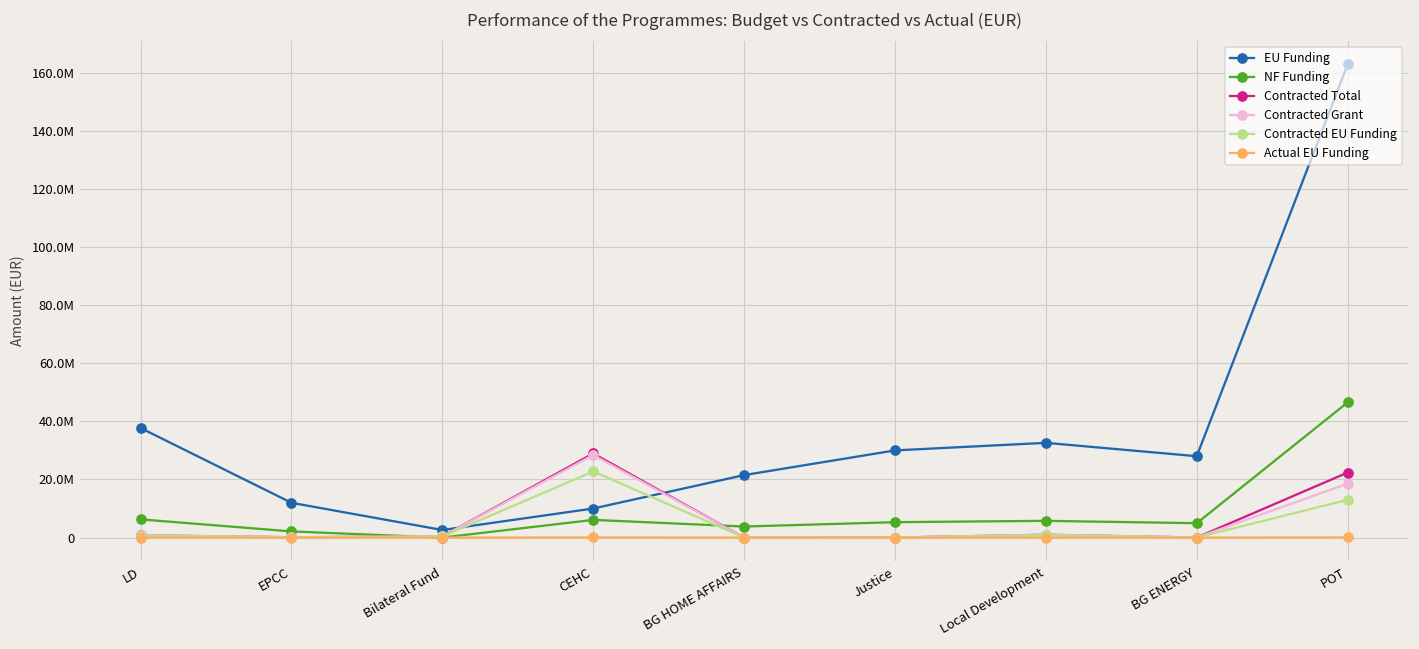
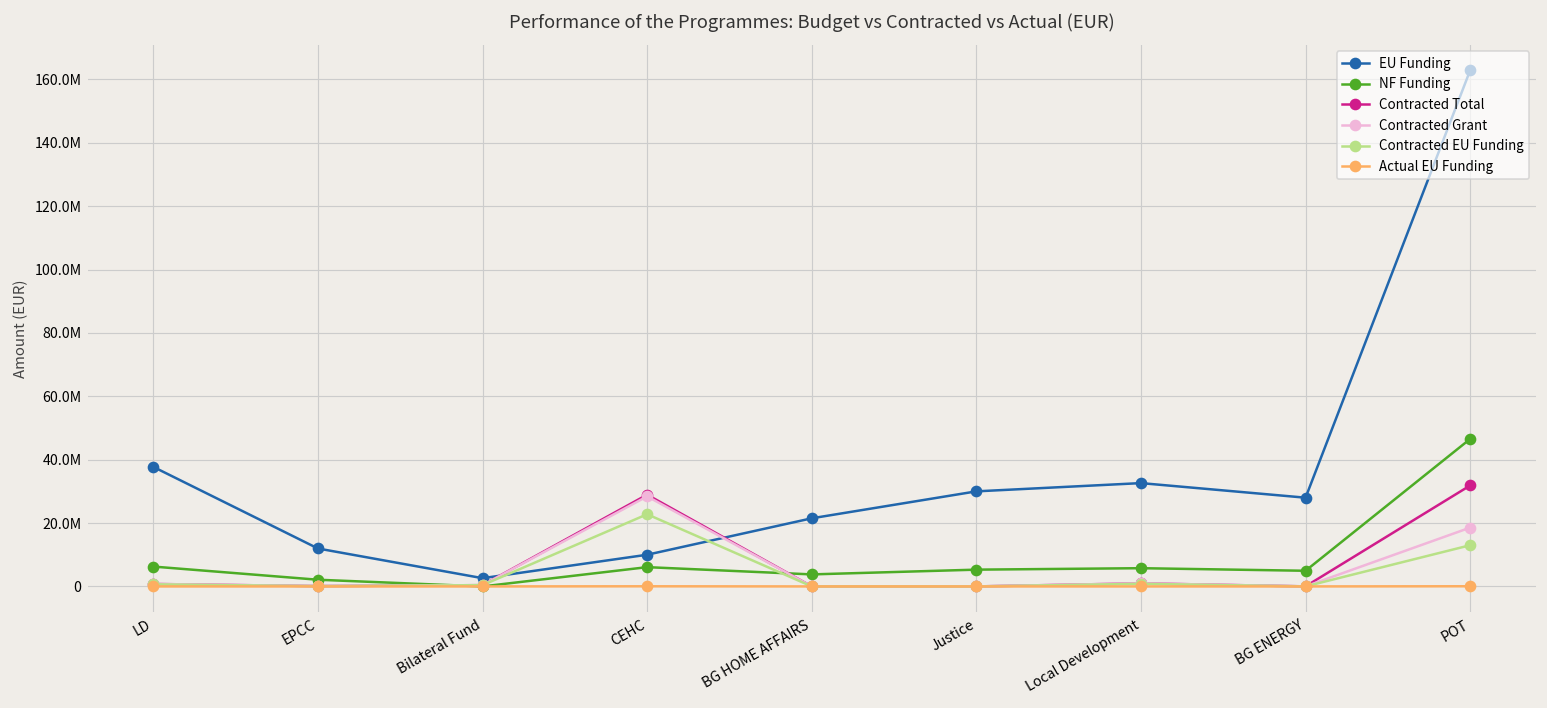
  {
    "EU Funding": {
      "LD": 38000000,
      "EPCC": 12000000,
      "Bilateral Fund": 3000000,
      "CEHC": 10000000,
      "BG HOME AFFAIRS": 21000000,
      "Justice": 30000000,
      "Local Development": 33000000,
      "BG ENERGY": 28000000
    },
    "NF Funding": {
      "LD": 6000000,
      "EPCC": 2000000,
      "CEHC": 6000000,
      "BG HOME AFFAIRS": 4000000,
      "Justice": 5000000,
      "Local Development": 6000000,
      "BG ENERGY": 5000000,
      "POT": 47000000
    },
    "Contracted Total": {
-     "POT": 22000000
+     "POT": 32000000
    },
    "Contracted Grant": {
      "POT": 19000000
    },
    "Contracted EU Funding": {
      "CEHC": 23000000,
      "POT": 13000000
    },
    "Actual EU Funding": {
      "CEHC": 0,
      "POT": 0
    }
  }
